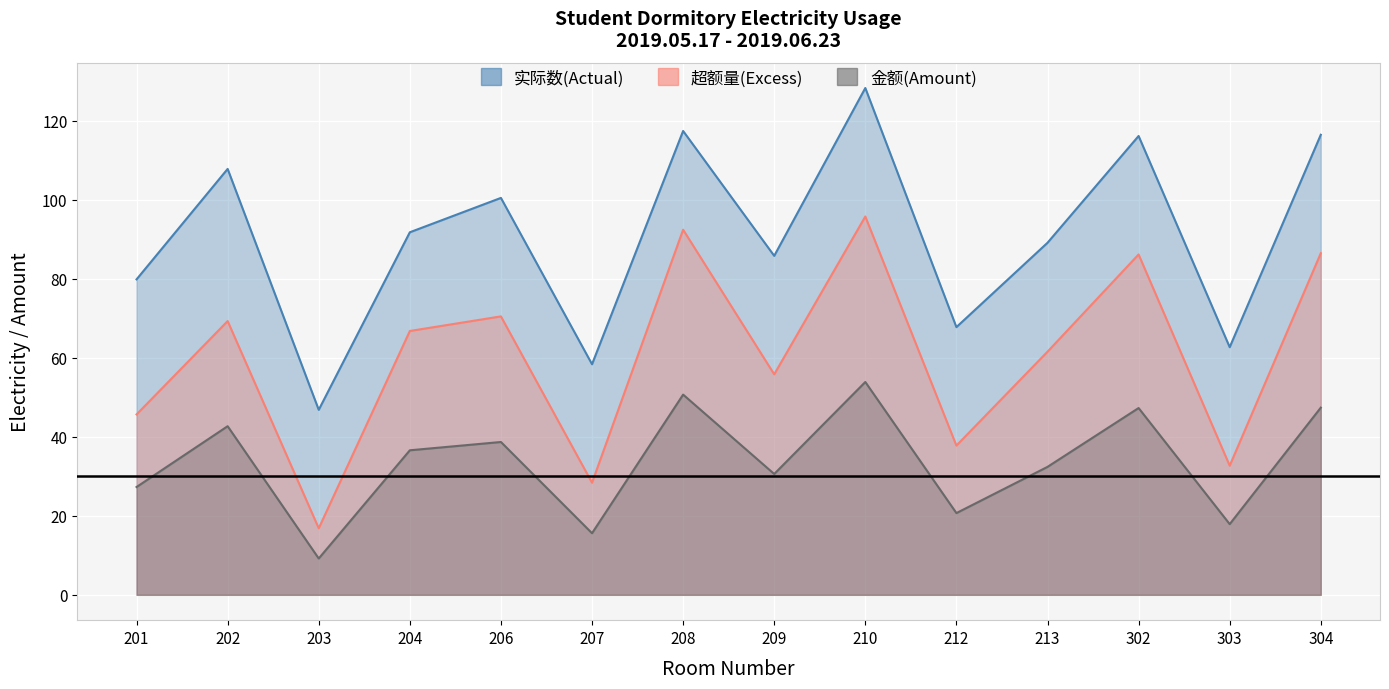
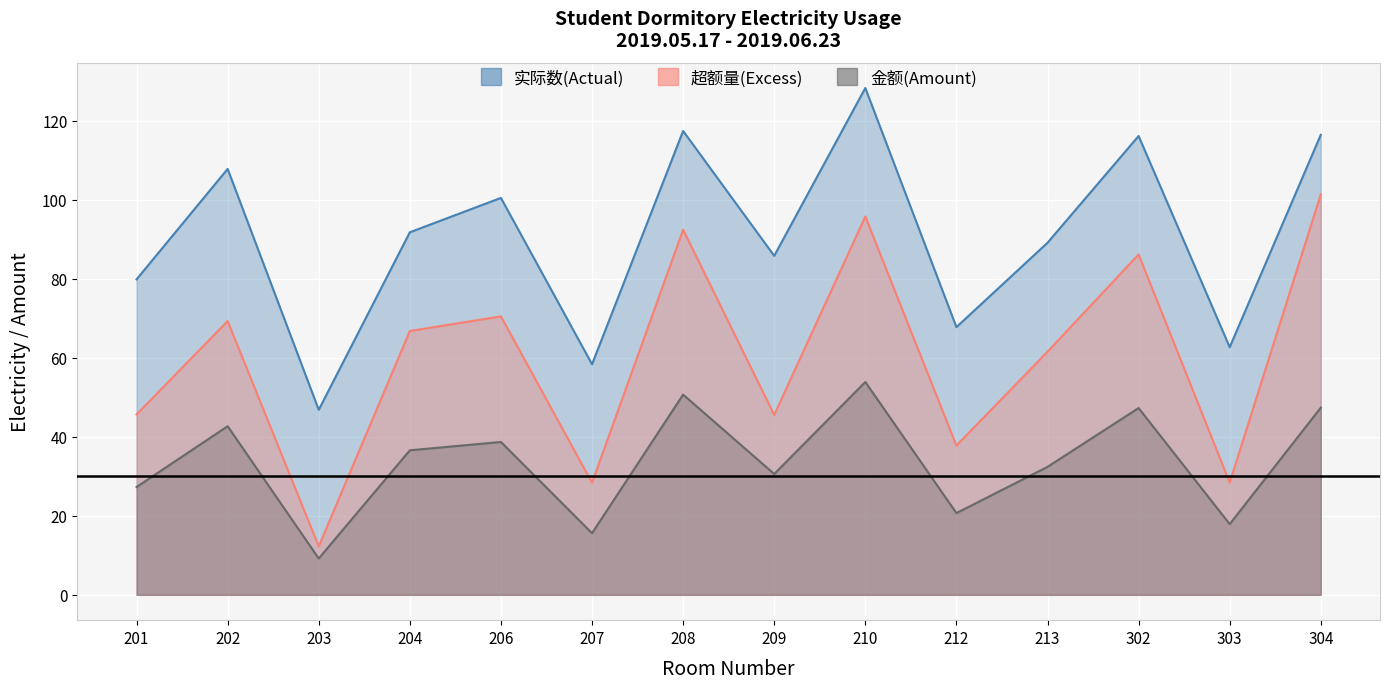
  {
    "超额量(Excess)": {
      "201": 46,
      "202": 69,
-     "203": 17,
+     "203": 12,
      "204": 67,
      "206": 71,
      "207": 28,
      "208": 92,
-     "209": 56,
+     "209": 46,
      "210": 96,
      "212": 38,
      "213": 62,
      "302": 86,
-     "303": 33,
-     "304": 87
+     "303": 28,
+     "304": 101
    }
  }
